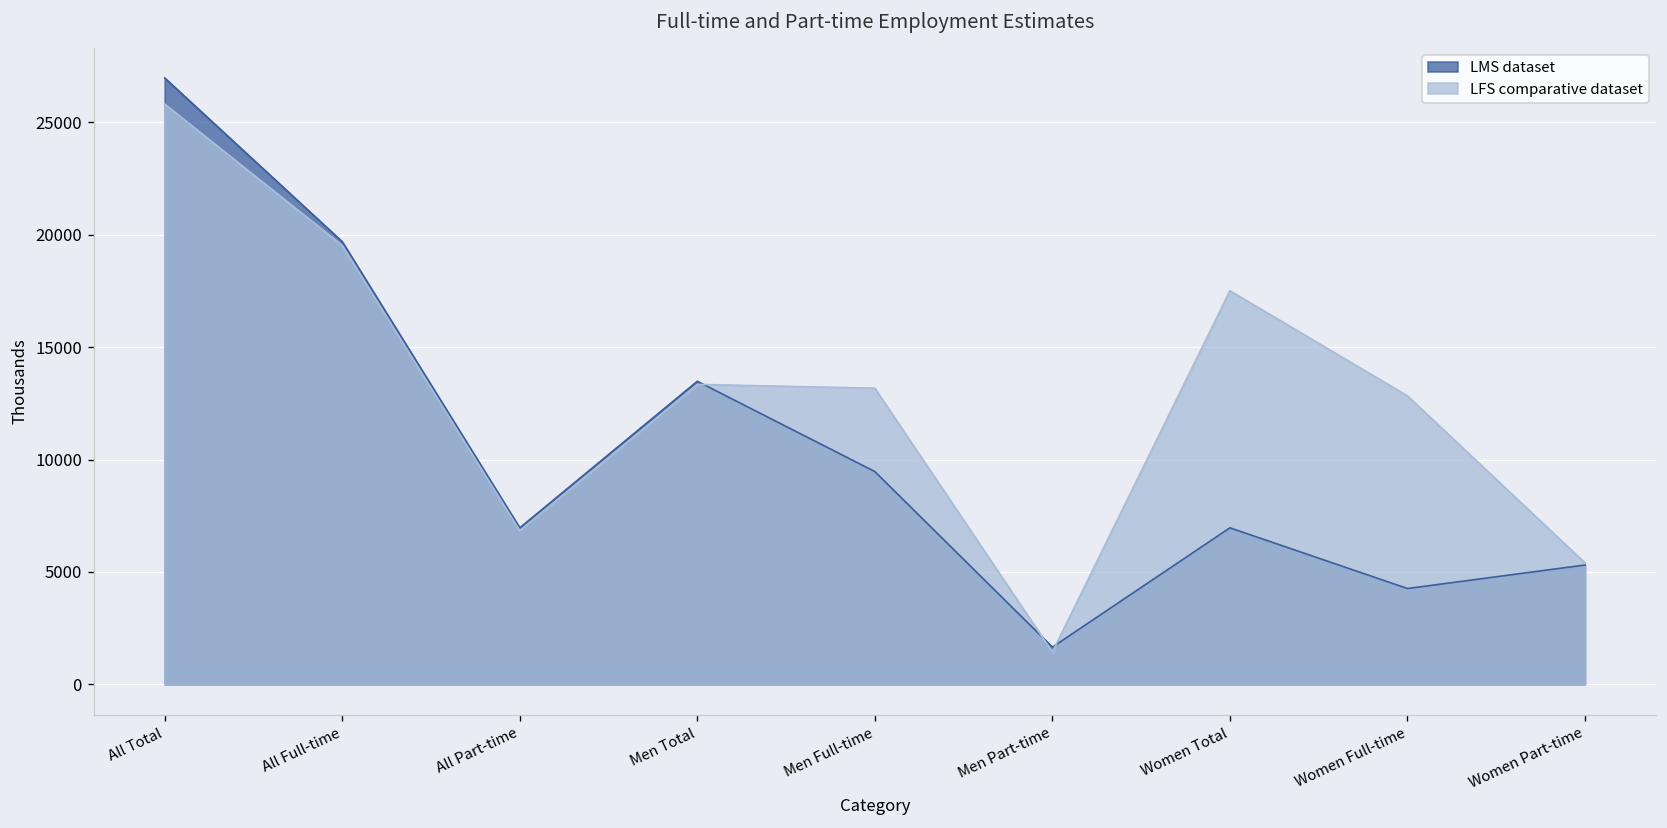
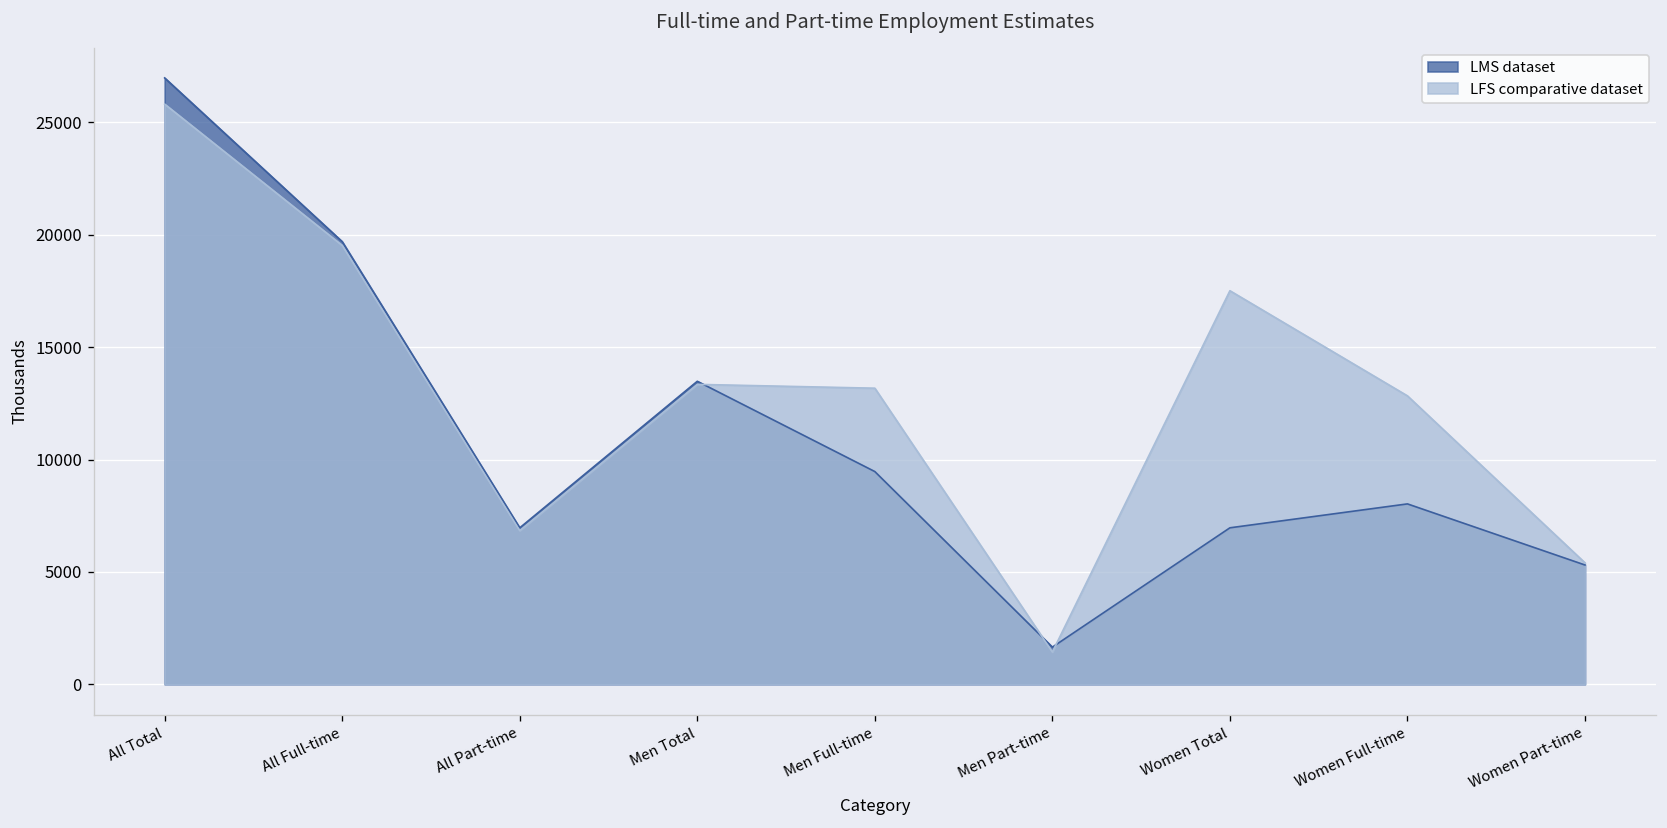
  {
    "LMS dataset": {
      "All Total": 27000,
      "All Full-time": 19700,
      "Men Total": 13500,
      "Men Full-time": 9500,
      "Men Part-time": 1700,
      "Women Total": 7000,
-     "Women Full-time": 4300
+     "Women Full-time": 8000
    },
    "LFS comparative dataset": {
      "All Total": 25800,
      "All Full-time": 19500,
      "Men Total": 13300,
      "Men Full-time": 13200,
      "Men Part-time": 1400,
      "Women Total": 17500,
      "Women Full-time": 12800
    }
  }
